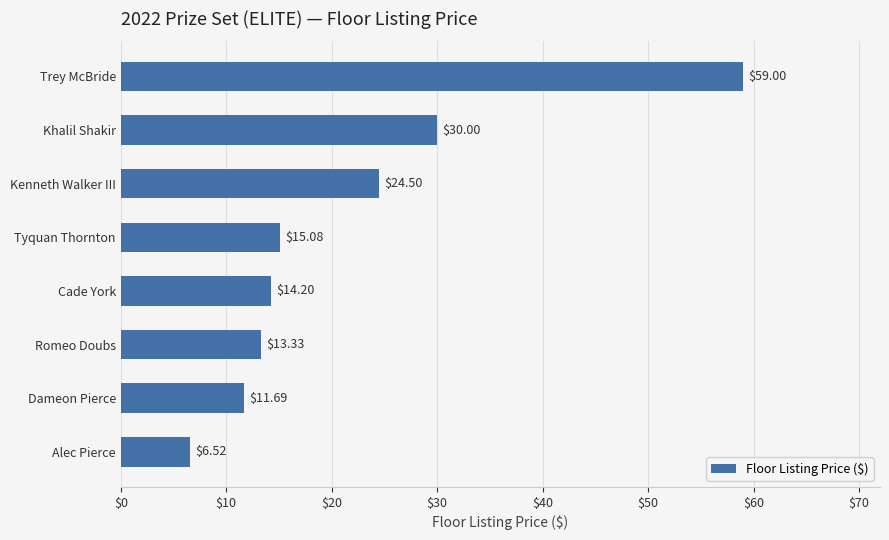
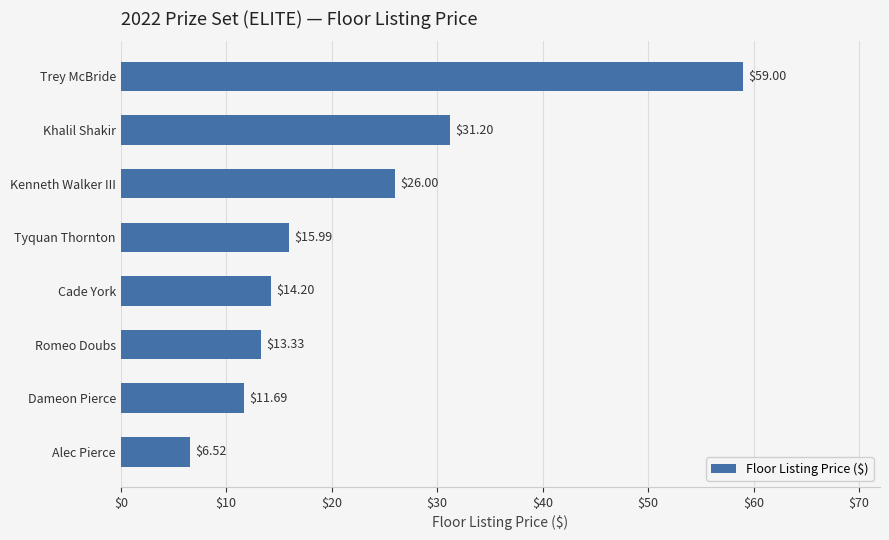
  {
    "Trey McBride": "$59.00",
-   "Khalil Shakir": "$30.00",
-   "Kenneth Walker III": "$24.50",
-   "Tyquan Thornton": "$15.08",
+   "Khalil Shakir": "$31.20",
+   "Kenneth Walker III": "$26.00",
+   "Tyquan Thornton": "$15.99",
    "Cade York": "$14.20",
    "Romeo Doubs": "$13.33",
    "Dameon Pierce": "$11.69",
    "Alec Pierce": "$6.52"
  }
